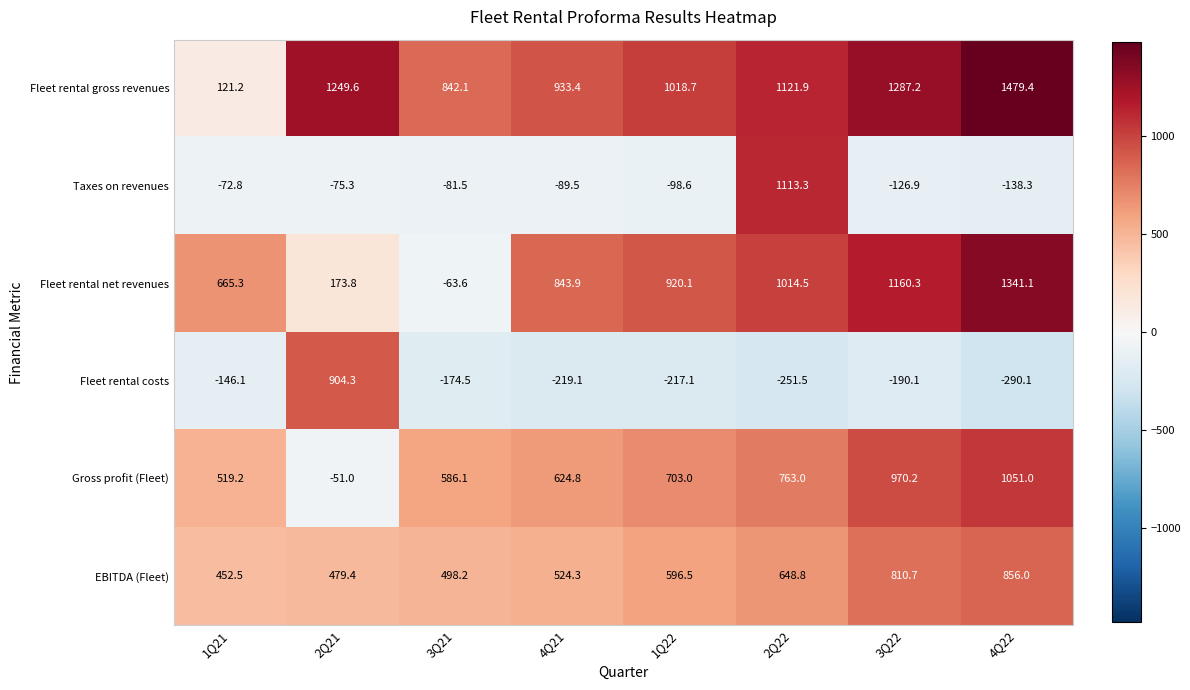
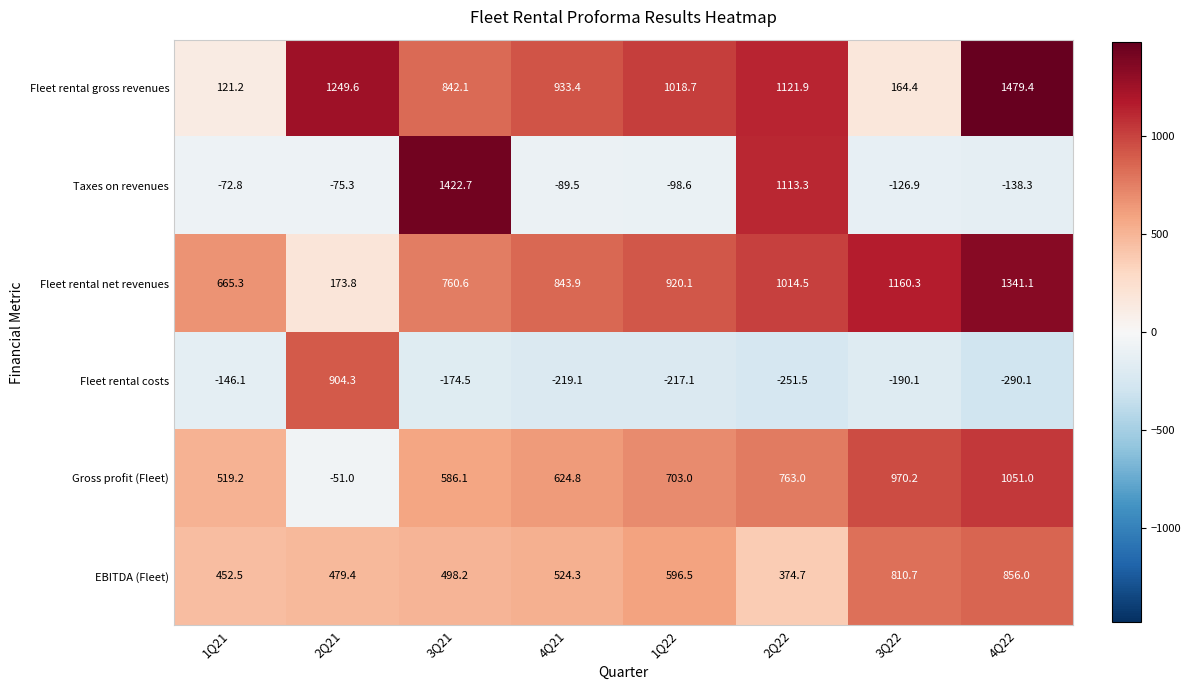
  {
    "Fleet rental gross revenues": {
      "1Q21": 121.2,
      "2Q21": 1249.6,
      "3Q21": 842.1,
      "4Q21": 933.4,
      "1Q22": 1018.7,
      "2Q22": 1121.9,
-     "3Q22": 1287.2,
+     "3Q22": 164.4,
      "4Q22": 1479.4
    },
    "Taxes on revenues": {
      "1Q21": -72.8,
      "2Q21": -75.3,
-     "3Q21": -81.5,
+     "3Q21": 1422.7,
      "4Q21": -89.5,
      "1Q22": -98.6,
      "2Q22": 1113.3,
      "3Q22": -126.9,
      "4Q22": -138.3
    },
    "Fleet rental net revenues": {
      "1Q21": 665.3,
      "2Q21": 173.8,
-     "3Q21": -63.6,
+     "3Q21": 760.6,
      "4Q21": 843.9,
      "1Q22": 920.1,
      "2Q22": 1014.5,
      "3Q22": 1160.3,
      "4Q22": 1341.1
    },
    "Fleet rental costs": {
      "1Q21": -146.1,
      "2Q21": 904.3,
      "3Q21": -174.5,
      "4Q21": -219.1,
      "1Q22": -217.1,
      "2Q22": -251.5,
      "3Q22": -190.1,
      "4Q22": -290.1
    },
    "Gross profit (Fleet)": {
      "1Q21": 519.2,
      "2Q21": -51.0,
      "3Q21": 586.1,
      "4Q21": 624.8,
      "1Q22": 703.0,
      "2Q22": 763.0,
      "3Q22": 970.2,
      "4Q22": 1051.0
    },
    "EBITDA (Fleet)": {
      "1Q21": 452.5,
      "2Q21": 479.4,
      "3Q21": 498.2,
      "4Q21": 524.3,
      "1Q22": 596.5,
-     "2Q22": 648.8,
+     "2Q22": 374.7,
      "3Q22": 810.7,
      "4Q22": 856.0
    }
  }
